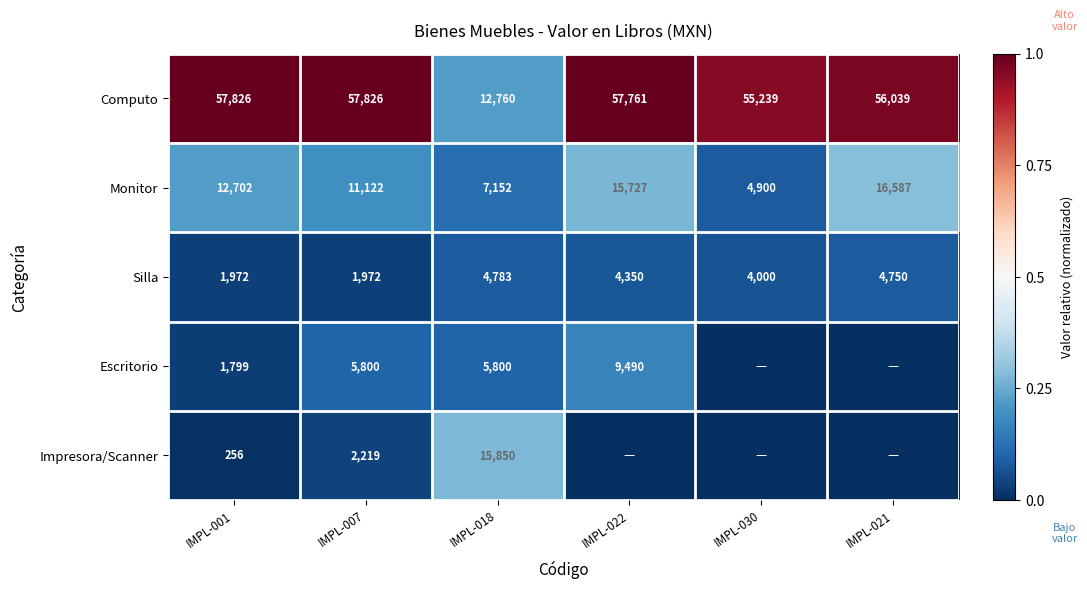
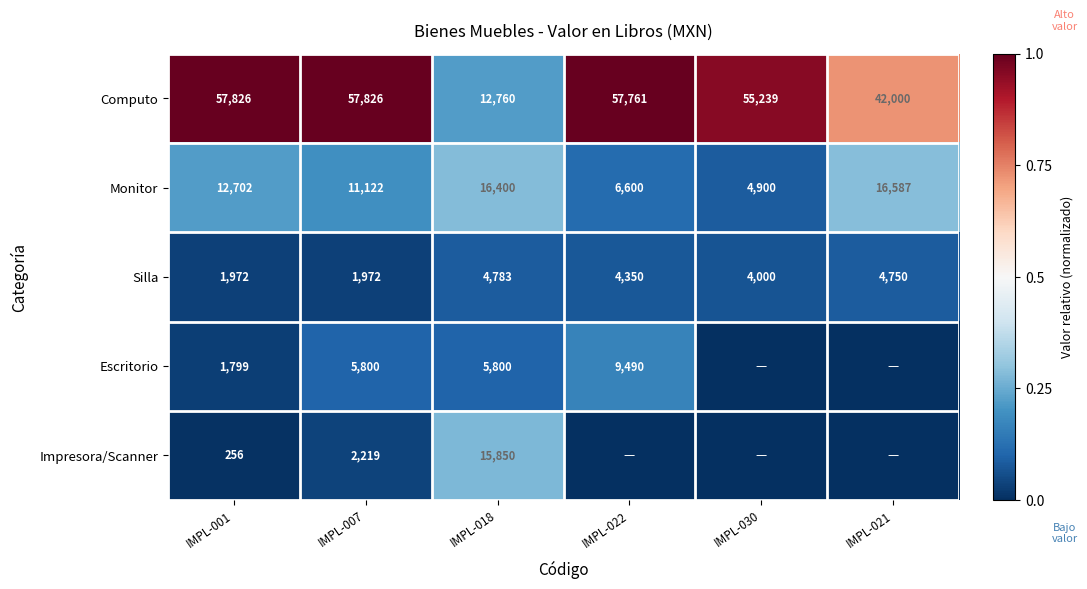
  {
    "Computo": {
      "IMPL-001": "57,826",
      "IMPL-007": "57,826",
      "IMPL-018": "12,760",
      "IMPL-022": "57,761",
      "IMPL-030": "55,239",
-     "IMPL-021": "56,039"
+     "IMPL-021": "42,000"
    },
    "Monitor": {
      "IMPL-001": "12,702",
      "IMPL-007": "11,122",
-     "IMPL-018": "7,152",
-     "IMPL-022": "15,727",
+     "IMPL-018": "16,400",
+     "IMPL-022": "6,600",
      "IMPL-030": "4,900",
      "IMPL-021": "16,587"
    },
    "Silla": {
      "IMPL-001": "1,972",
      "IMPL-007": "1,972",
      "IMPL-018": "4,783",
      "IMPL-022": "4,350",
      "IMPL-030": "4,000",
      "IMPL-021": "4,750"
    },
    "Escritorio": {
      "IMPL-001": "1,799",
      "IMPL-007": "5,800",
      "IMPL-018": "5,800",
      "IMPL-022": "9,490"
    },
    "Impresora/Scanner": {
      "IMPL-001": "256",
      "IMPL-007": "2,219",
      "IMPL-018": "15,850"
    }
  }
